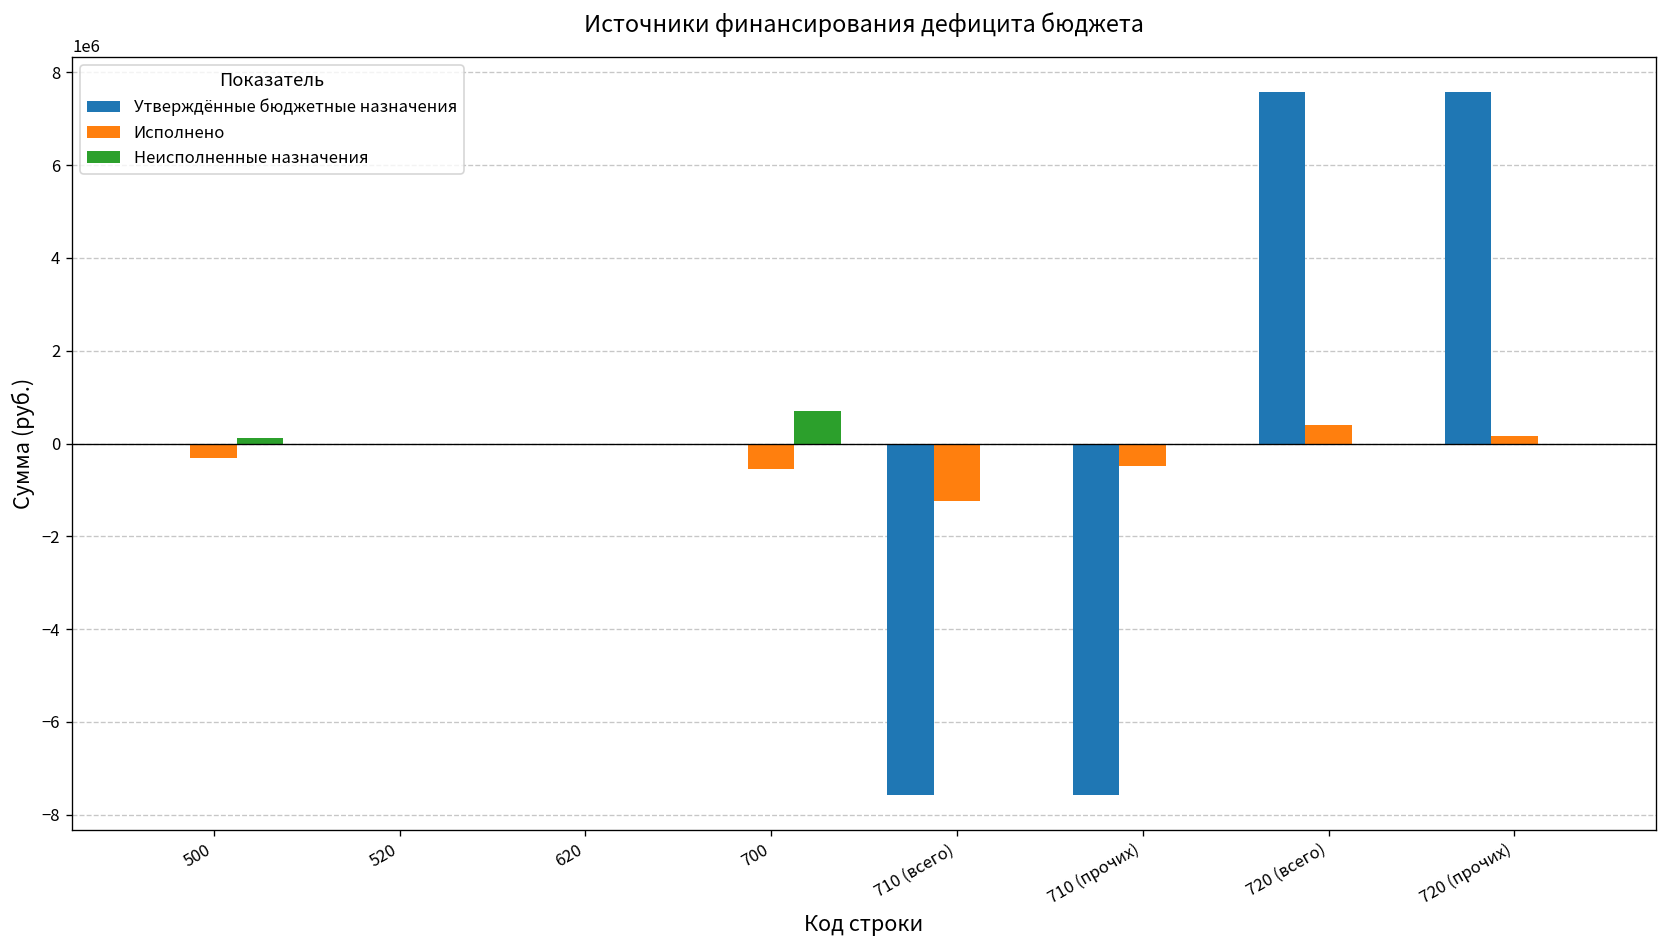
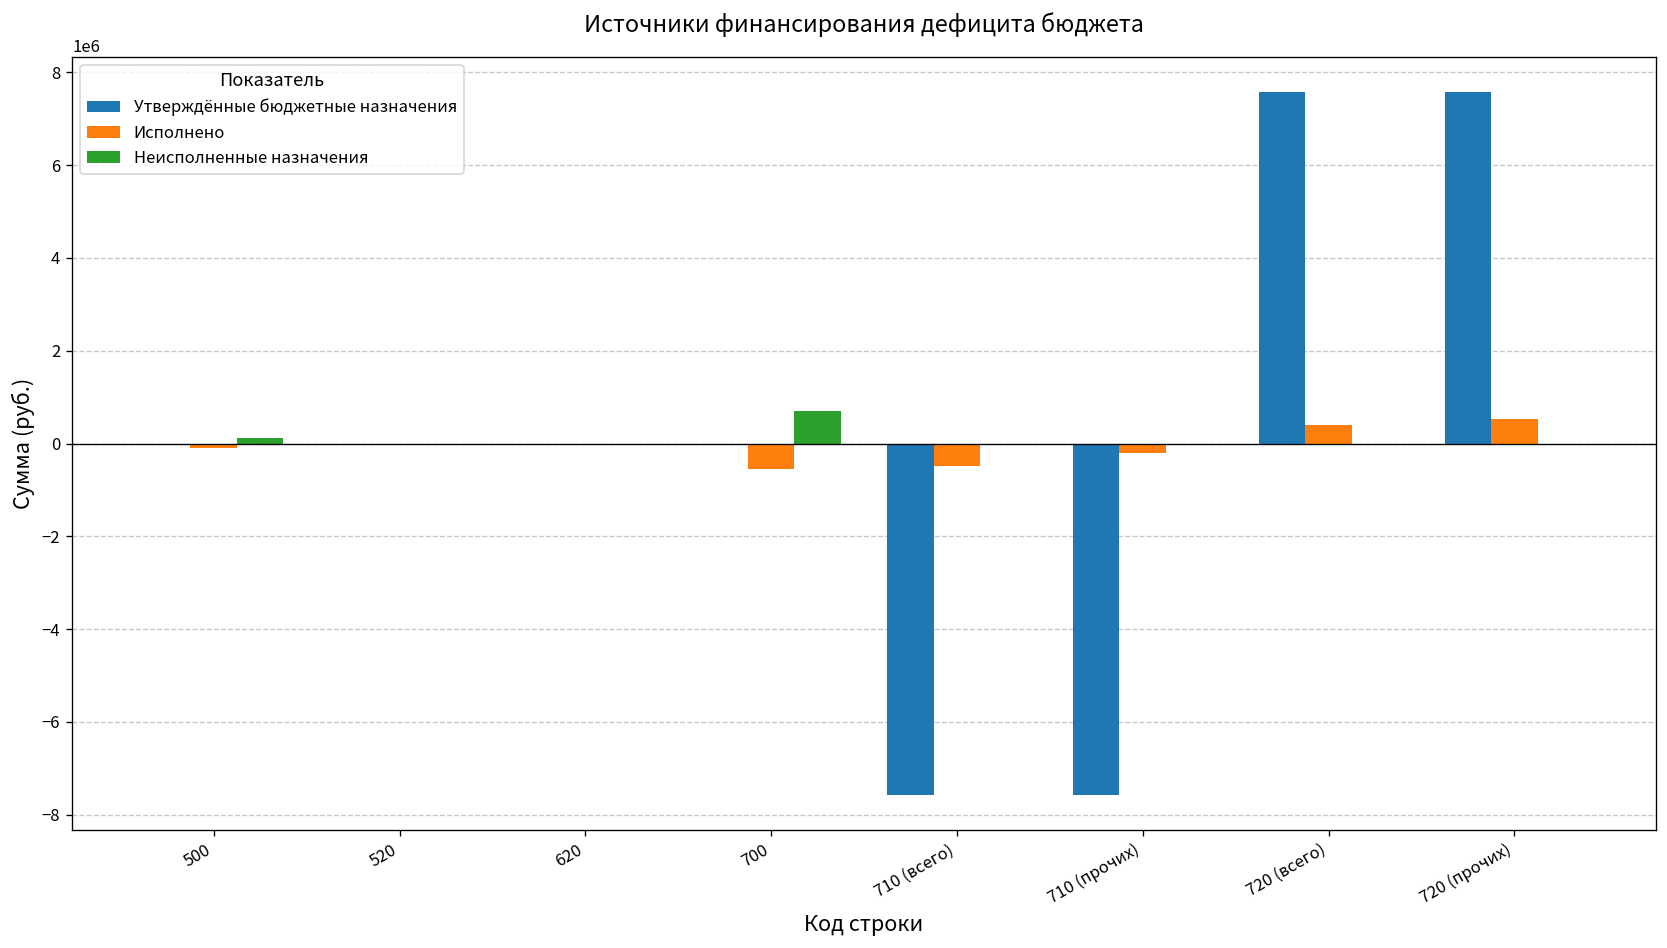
  {
    "Утверждённые бюджетные назначения": {
      "500": 0,
      "520": 0,
      "620": 0,
      "700": 0,
      "710 (всего)": -7600000,
      "710 (прочих)": -7600000,
      "720 (всего)": 7600000,
      "720 (прочих)": 7600000
    },
    "Исполнено": {
-     "500": -300000,
+     "500": -100000,
      "520": 0,
      "620": 0,
      "700": -600000,
-     "710 (всего)": -1200000,
-     "710 (прочих)": -500000,
+     "710 (всего)": -500000,
+     "710 (прочих)": -200000,
      "720 (всего)": 400000,
-     "720 (прочих)": 200000
+     "720 (прочих)": 500000
    },
    "Неисполненные назначения": {
      "500": 100000,
      "520": 0,
      "620": 0,
      "700": 700000,
      "710 (всего)": 0,
      "710 (прочих)": 0,
      "720 (всего)": 0,
      "720 (прочих)": 0
    }
  }
